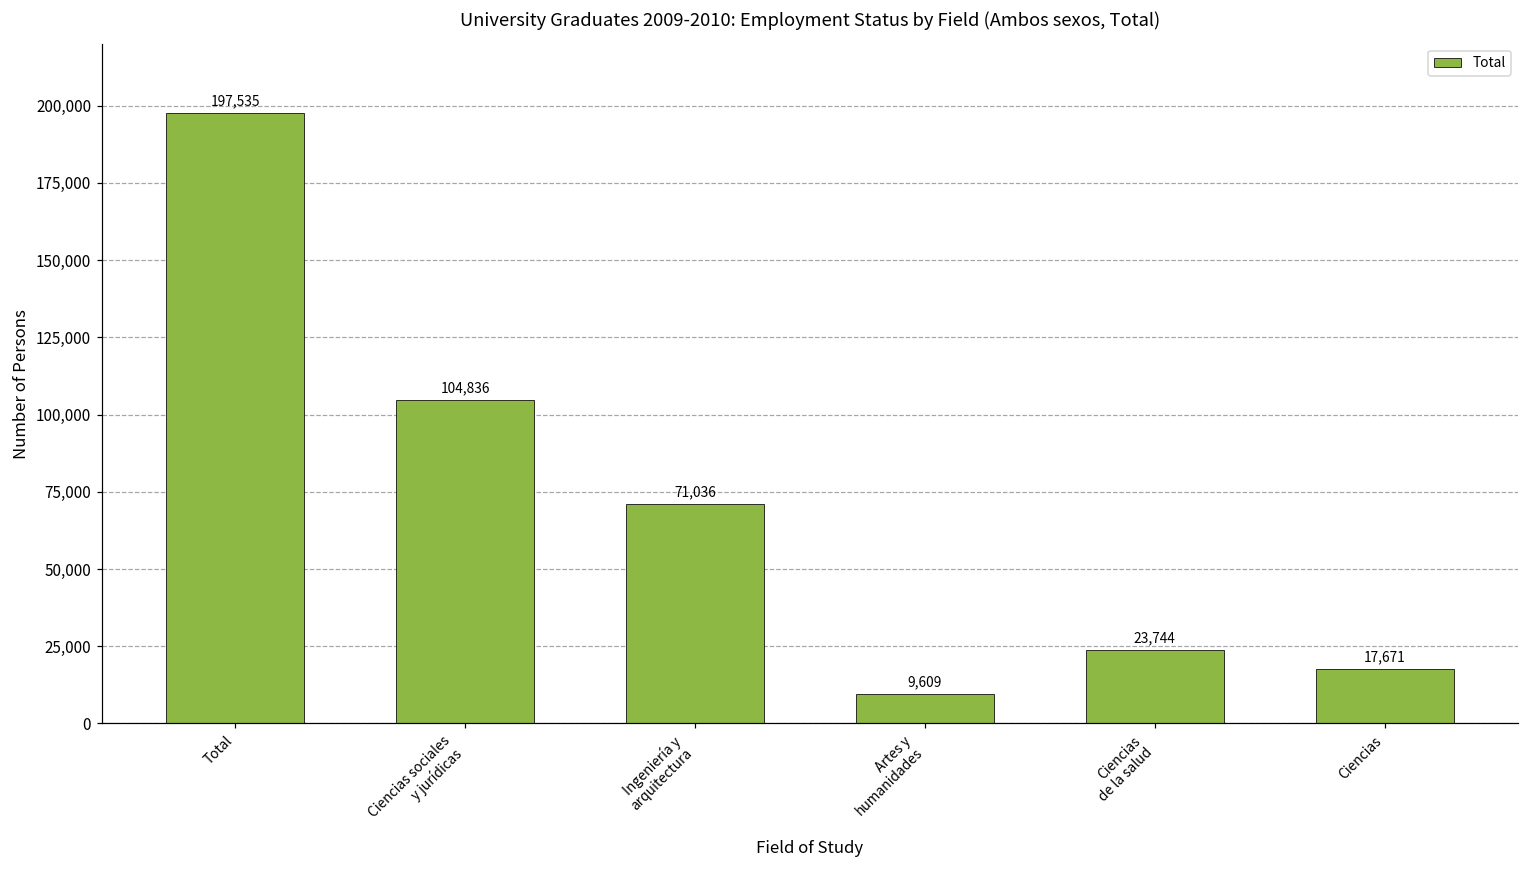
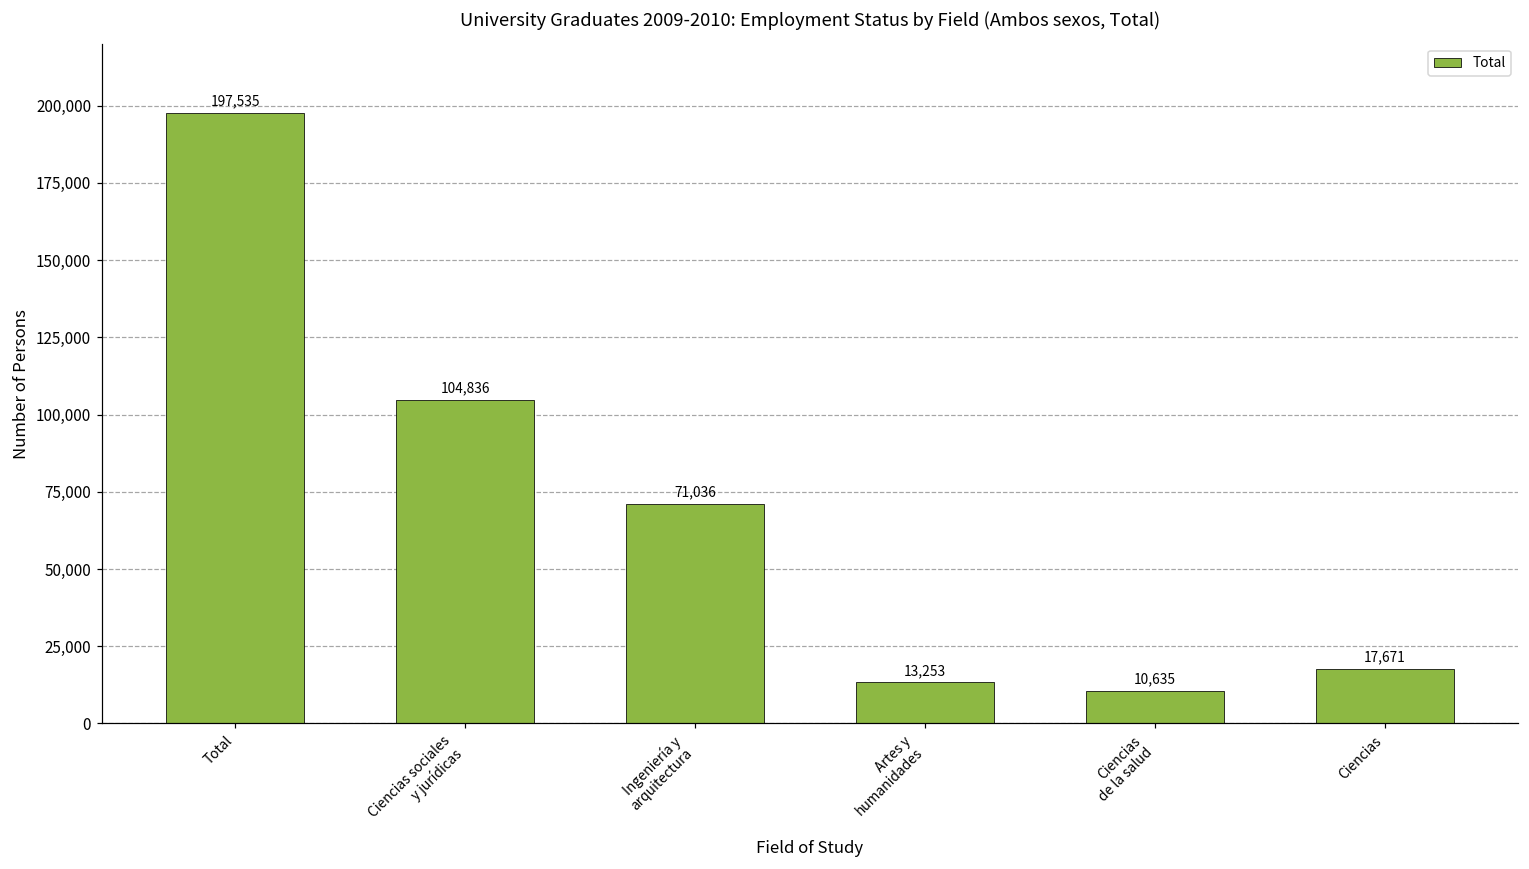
  {
    "Total": "197,535",
    "Ciencias sociales y jurídicas": "104,836",
    "Ingeniería y arquitectura": "71,036",
-   "Artes y humanidades": "9,609",
-   "Ciencias de la salud": "23,744",
+   "Artes y humanidades": "13,253",
+   "Ciencias de la salud": "10,635",
    "Ciencias": "17,671"
  }
